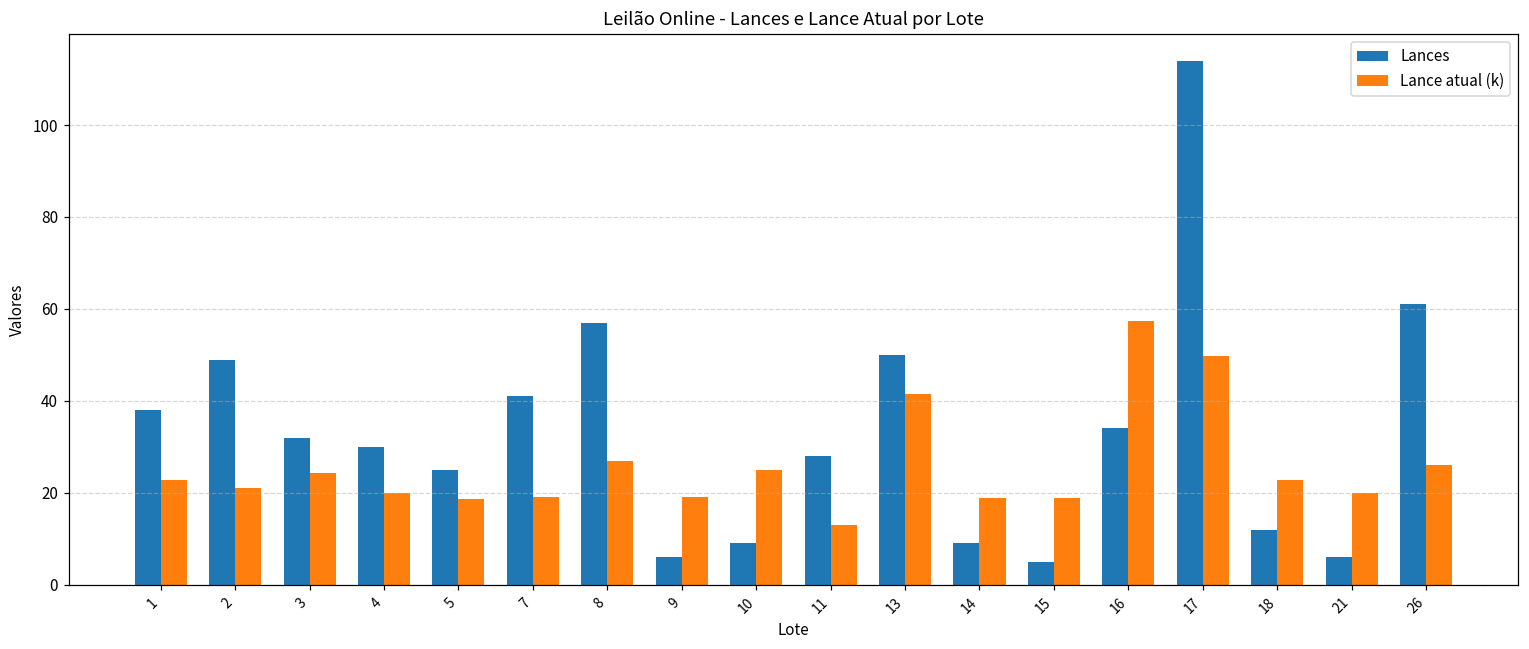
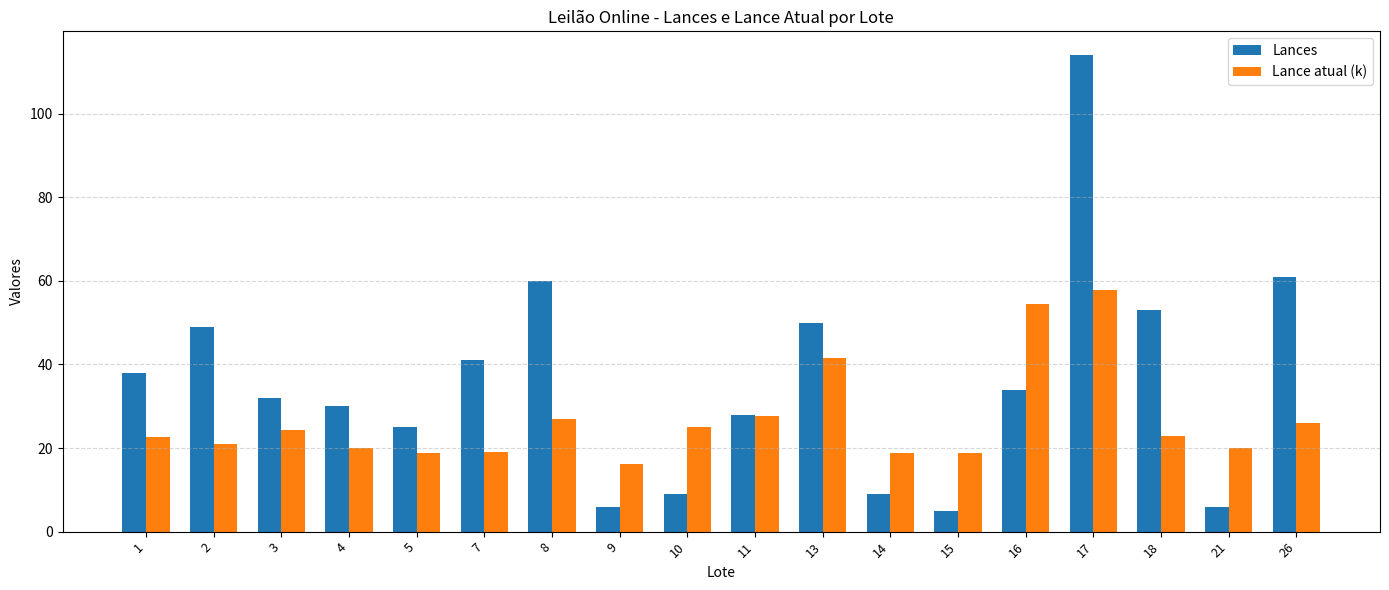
  {
    "Lances": {
      "1": 38,
      "2": 49,
      "3": 32,
      "4": 30,
      "5": 25,
      "7": 41,
-     "8": 57,
+     "8": 60,
      "9": 6,
      "10": 9,
      "11": 28,
      "13": 50,
      "14": 9,
      "15": 5,
      "16": 34,
      "17": 114,
-     "18": 12,
+     "18": 53,
      "21": 6,
      "26": 61
    },
    "Lance atual (k)": {
      "1": 23,
      "2": 21,
      "3": 24,
      "4": 20,
      "5": 19,
      "7": 19,
      "8": 27,
-     "9": 19,
+     "9": 16,
      "10": 25,
-     "11": 13,
+     "11": 28,
      "13": 42,
      "14": 19,
      "15": 19,
-     "16": 57,
-     "17": 50,
+     "16": 55,
+     "17": 58,
      "18": 23,
      "21": 20,
      "26": 26
    }
  }
